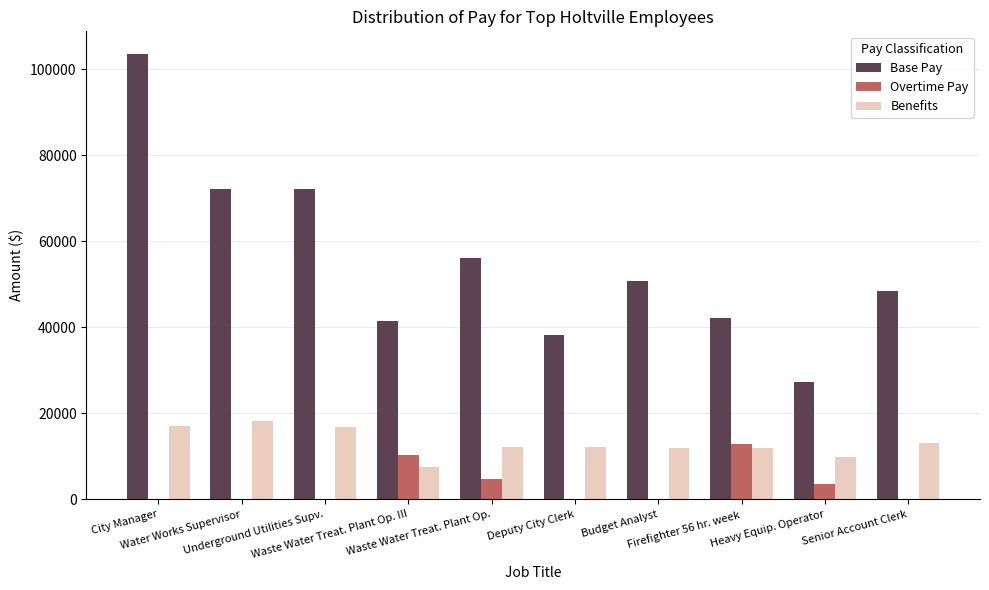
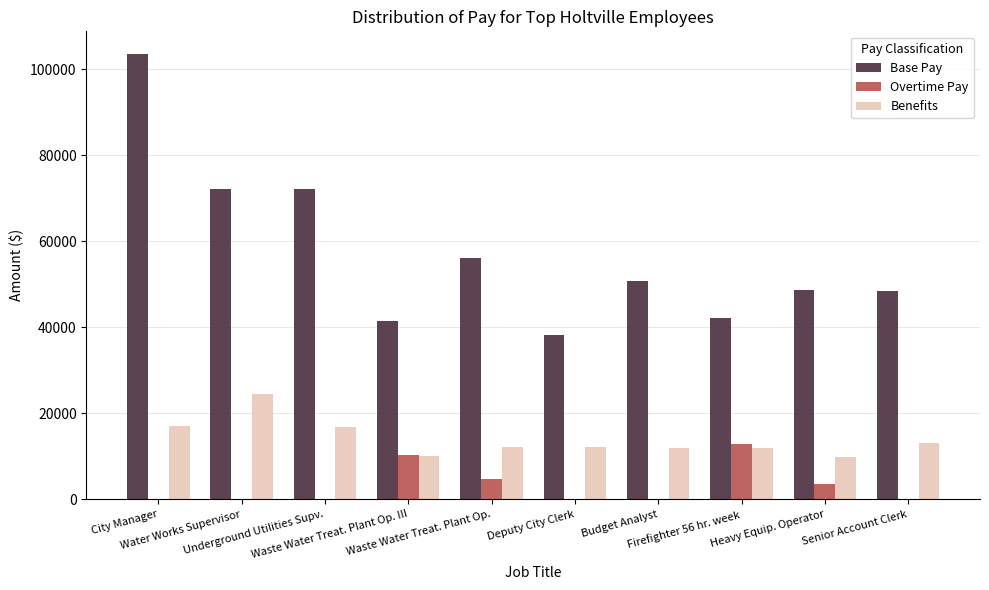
  {
    "Base Pay": {
      "City Manager": 104000,
      "Water Works Supervisor": 72000,
      "Underground Utilities Supv.": 72000,
      "Waste Water Treat. Plant Op. III": 41000,
      "Waste Water Treat. Plant Op.": 56000,
      "Deputy City Clerk": 38000,
      "Budget Analyst": 51000,
      "Firefighter 56 hr. week": 42000,
-     "Heavy Equip. Operator": 27000,
+     "Heavy Equip. Operator": 49000,
      "Senior Account Clerk": 49000
    },
    "Overtime Pay": {
      "City Manager": 0,
      "Water Works Supervisor": 0,
      "Underground Utilities Supv.": 0,
      "Waste Water Treat. Plant Op. III": 10000,
      "Waste Water Treat. Plant Op.": 5000,
      "Deputy City Clerk": 0,
      "Budget Analyst": 0,
      "Firefighter 56 hr. week": 13000,
      "Heavy Equip. Operator": 4000,
      "Senior Account Clerk": 0
    },
    "Benefits": {
      "City Manager": 17000,
-     "Water Works Supervisor": 18000,
+     "Water Works Supervisor": 25000,
      "Underground Utilities Supv.": 17000,
-     "Waste Water Treat. Plant Op. III": 8000,
+     "Waste Water Treat. Plant Op. III": 10000,
      "Waste Water Treat. Plant Op.": 12000,
      "Deputy City Clerk": 12000,
      "Budget Analyst": 12000,
      "Firefighter 56 hr. week": 12000,
      "Heavy Equip. Operator": 10000,
      "Senior Account Clerk": 13000
    }
  }
